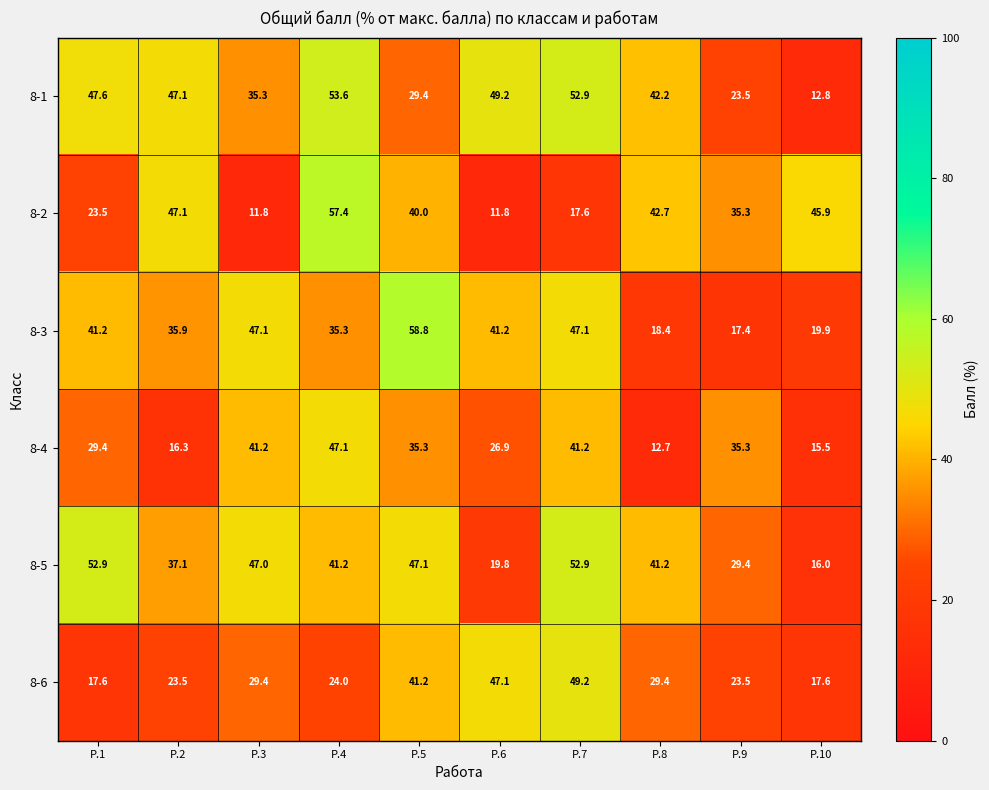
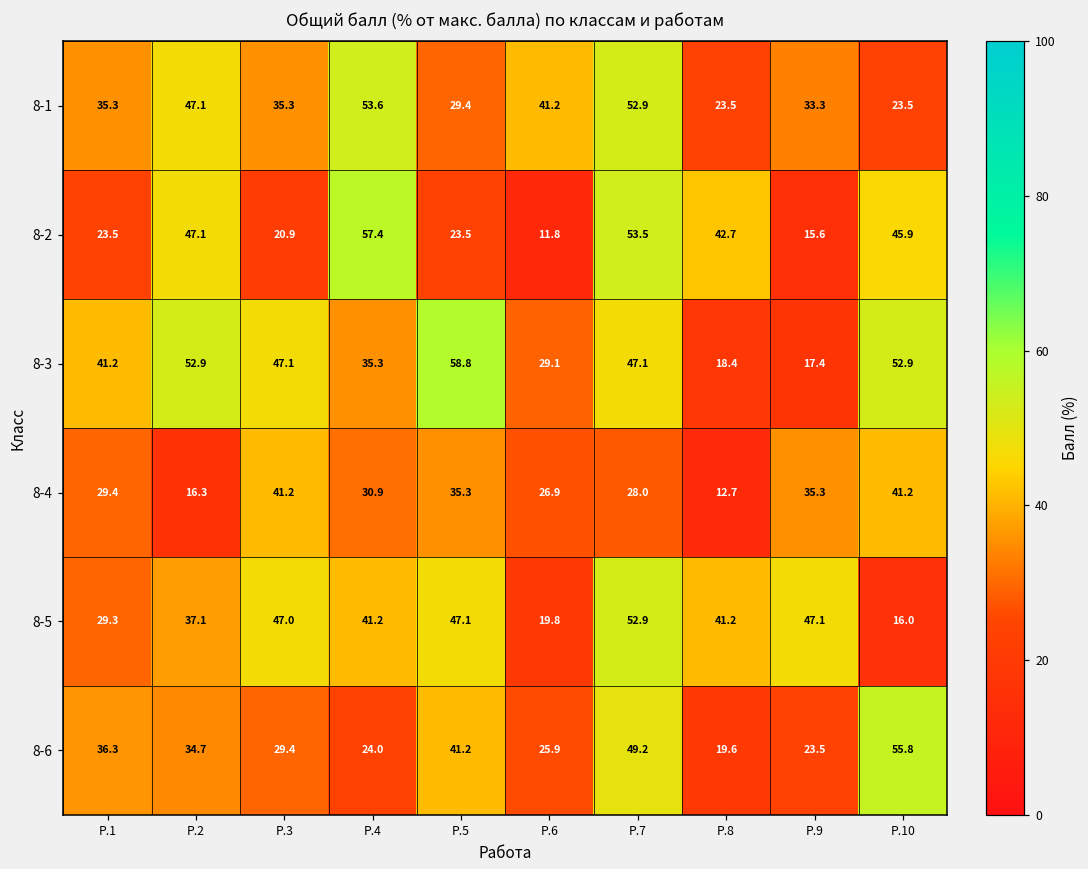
  {
    "8-1": {
-     "Р.1": 47.6,
+     "Р.1": 35.3,
      "Р.2": 47.1,
      "Р.3": 35.3,
      "Р.4": 53.6,
      "Р.5": 29.4,
-     "Р.6": 49.2,
+     "Р.6": 41.2,
      "Р.7": 52.9,
-     "Р.8": 42.2,
-     "Р.9": 23.5,
-     "Р.10": 12.8
+     "Р.8": 23.5,
+     "Р.9": 33.3,
+     "Р.10": 23.5
    },
    "8-2": {
      "Р.1": 23.5,
      "Р.2": 47.1,
-     "Р.3": 11.8,
+     "Р.3": 20.9,
      "Р.4": 57.4,
-     "Р.5": 40.0,
+     "Р.5": 23.5,
      "Р.6": 11.8,
-     "Р.7": 17.6,
+     "Р.7": 53.5,
      "Р.8": 42.7,
-     "Р.9": 35.3,
+     "Р.9": 15.6,
      "Р.10": 45.9
    },
    "8-3": {
      "Р.1": 41.2,
-     "Р.2": 35.9,
+     "Р.2": 52.9,
      "Р.3": 47.1,
      "Р.4": 35.3,
      "Р.5": 58.8,
-     "Р.6": 41.2,
+     "Р.6": 29.1,
      "Р.7": 47.1,
      "Р.8": 18.4,
      "Р.9": 17.4,
-     "Р.10": 19.9
+     "Р.10": 52.9
    },
    "8-4": {
      "Р.1": 29.4,
      "Р.2": 16.3,
      "Р.3": 41.2,
-     "Р.4": 47.1,
+     "Р.4": 30.9,
      "Р.5": 35.3,
      "Р.6": 26.9,
-     "Р.7": 41.2,
+     "Р.7": 28.0,
      "Р.8": 12.7,
      "Р.9": 35.3,
-     "Р.10": 15.5
+     "Р.10": 41.2
    },
    "8-5": {
-     "Р.1": 52.9,
+     "Р.1": 29.3,
      "Р.2": 37.1,
      "Р.3": 47.0,
      "Р.4": 41.2,
      "Р.5": 47.1,
      "Р.6": 19.8,
      "Р.7": 52.9,
      "Р.8": 41.2,
-     "Р.9": 29.4,
+     "Р.9": 47.1,
      "Р.10": 16.0
    },
    "8-6": {
-     "Р.1": 17.6,
-     "Р.2": 23.5,
+     "Р.1": 36.3,
+     "Р.2": 34.7,
      "Р.3": 29.4,
      "Р.4": 24.0,
      "Р.5": 41.2,
-     "Р.6": 47.1,
+     "Р.6": 25.9,
      "Р.7": 49.2,
-     "Р.8": 29.4,
+     "Р.8": 19.6,
      "Р.9": 23.5,
-     "Р.10": 17.6
+     "Р.10": 55.8
    }
  }
